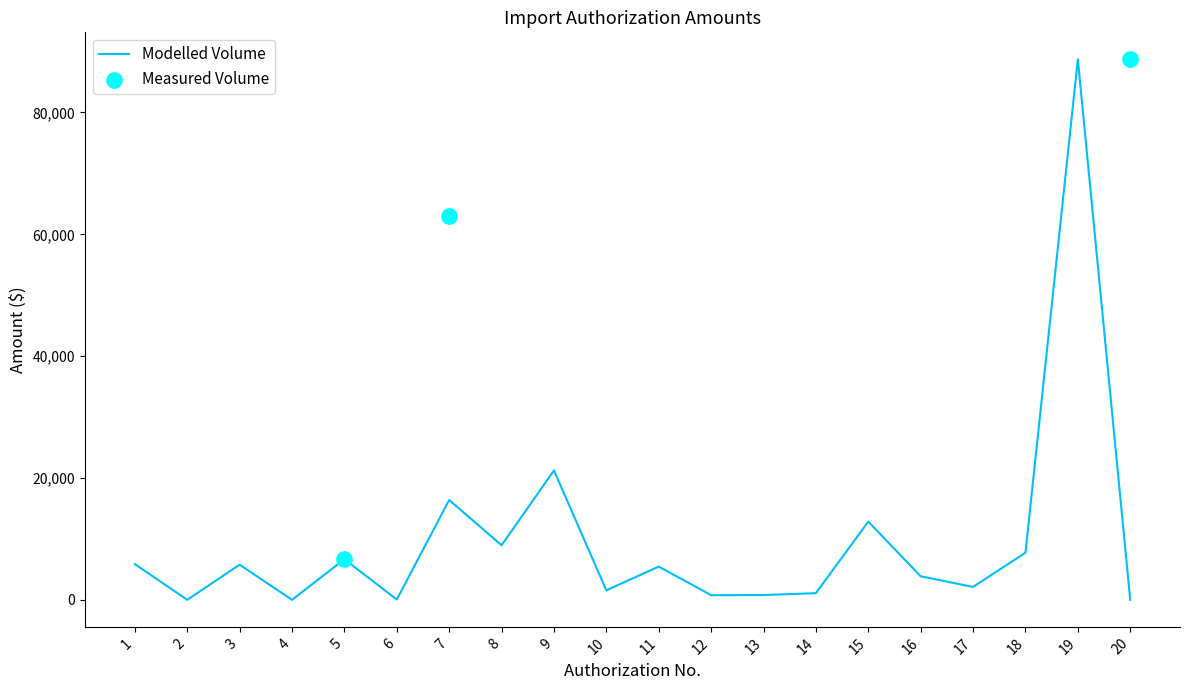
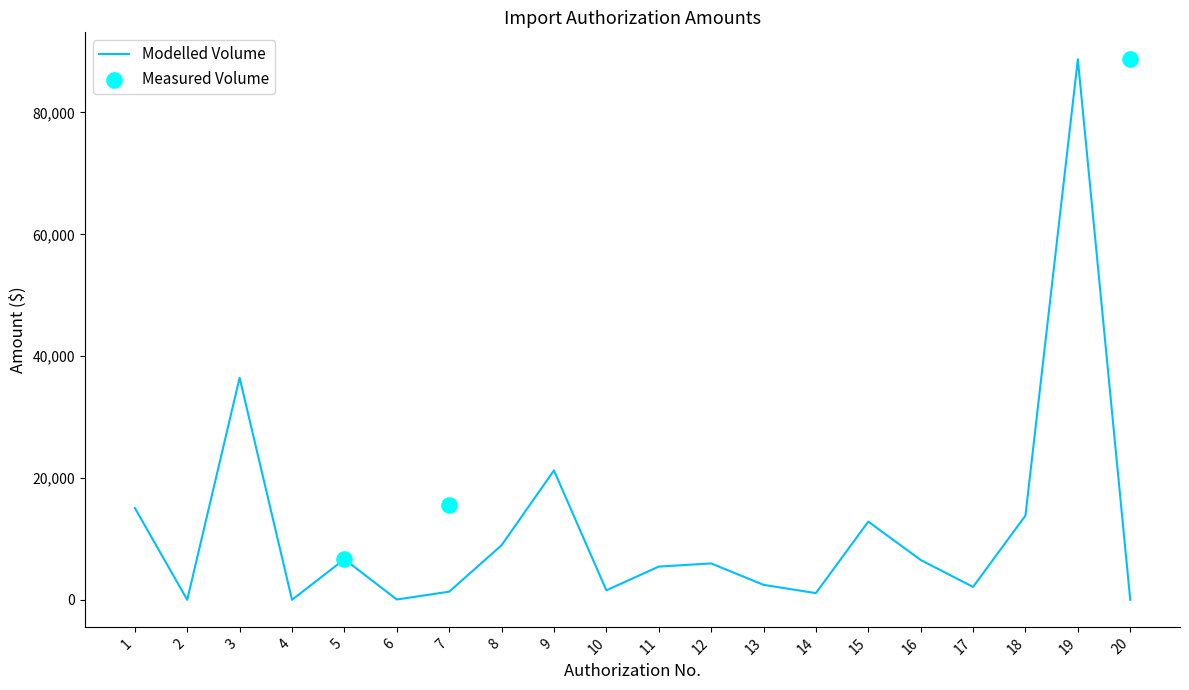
  {
    "Modelled Volume": {
-     "1": "6,000",
+     "1": "15,000",
      "2": "0",
-     "3": "6,000",
+     "3": "36,000",
      "4": "0",
      "6": "0",
-     "7": "16,000",
+     "7": "1,000",
      "8": "9,000",
      "9": "21,000",
      "10": "2,000",
      "11": "5,000",
-     "12": "1,000",
-     "13": "1,000",
+     "12": "6,000",
+     "13": "2,000",
      "14": "1,000",
      "15": "13,000",
-     "16": "4,000",
+     "16": "7,000",
      "17": "2,000",
-     "18": "8,000",
+     "18": "14,000",
      "19": "89,000",
      "20": "0"
    },
    "Measured Volume": {
-     "7": "63,000"
+     "7": "16,000"
    }
  }
